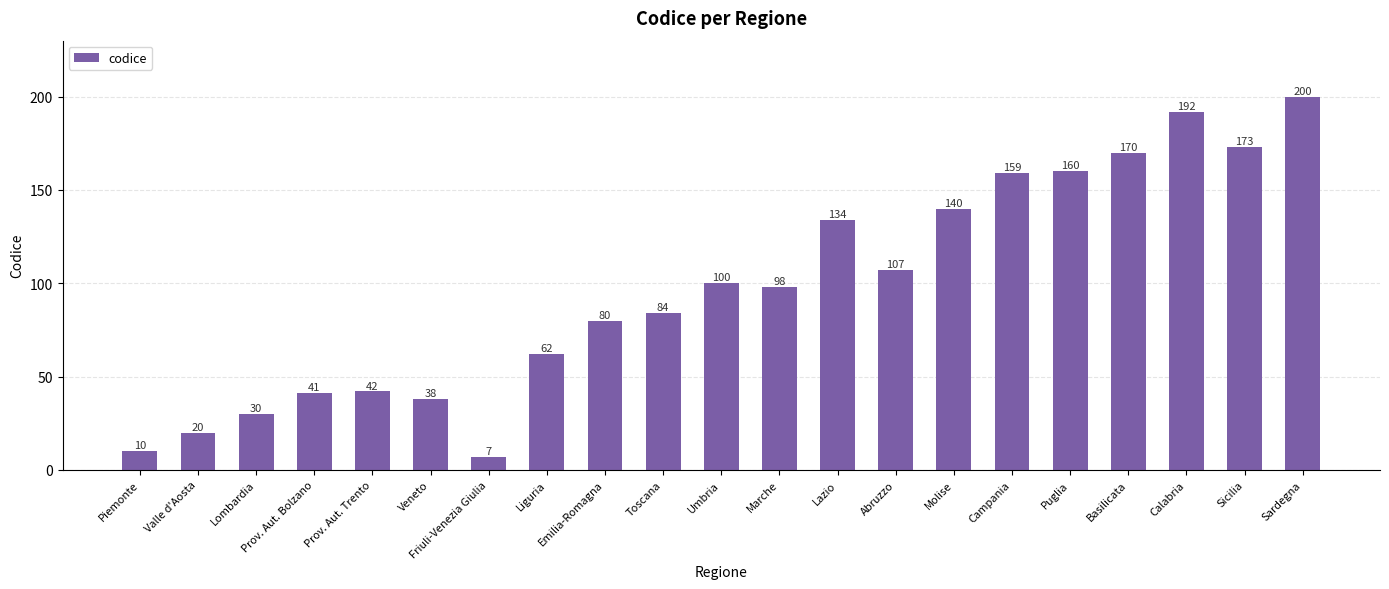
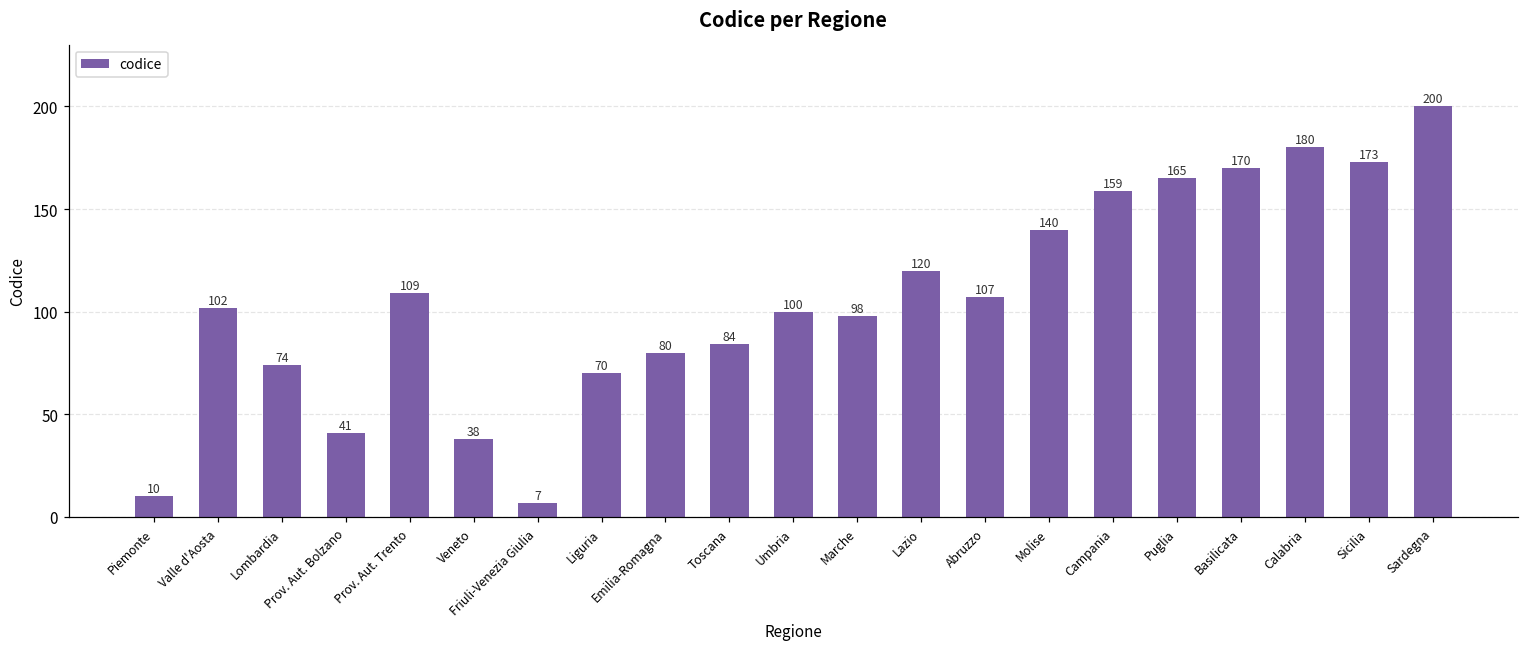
  {
    "Piemonte": 10,
-   "Valle d'Aosta": 20,
-   "Lombardia": 30,
+   "Valle d'Aosta": 102,
+   "Lombardia": 74,
    "Prov. Aut. Bolzano": 41,
-   "Prov. Aut. Trento": 42,
+   "Prov. Aut. Trento": 109,
    "Veneto": 38,
    "Friuli-Venezia Giulia": 7,
-   "Liguria": 62,
+   "Liguria": 70,
    "Emilia-Romagna": 80,
    "Toscana": 84,
    "Umbria": 100,
    "Marche": 98,
-   "Lazio": 134,
+   "Lazio": 120,
    "Abruzzo": 107,
    "Molise": 140,
    "Campania": 159,
-   "Puglia": 160,
+   "Puglia": 165,
    "Basilicata": 170,
-   "Calabria": 192,
+   "Calabria": 180,
    "Sicilia": 173,
    "Sardegna": 200
  }
